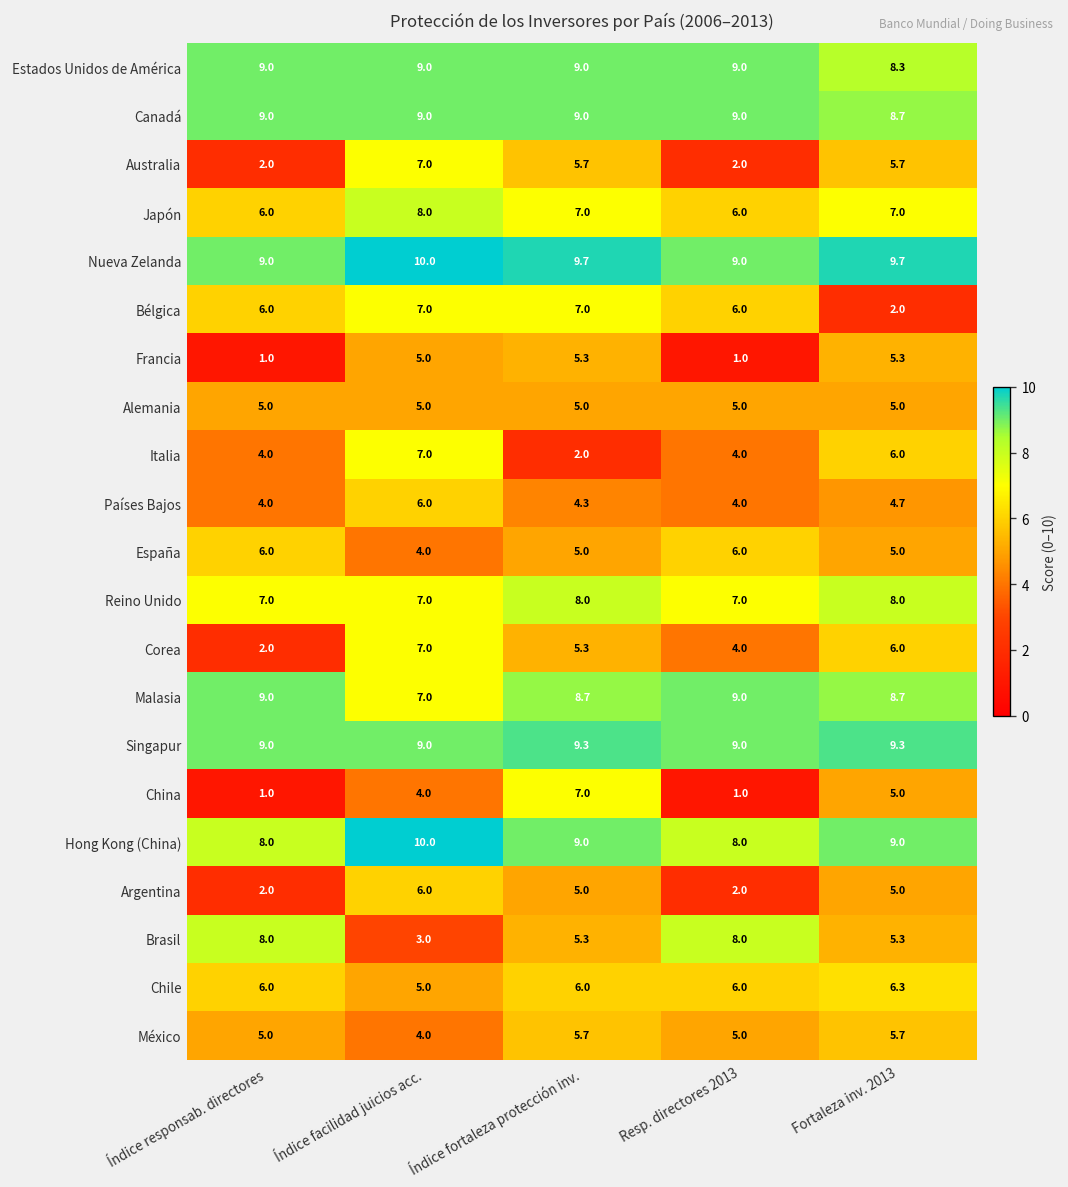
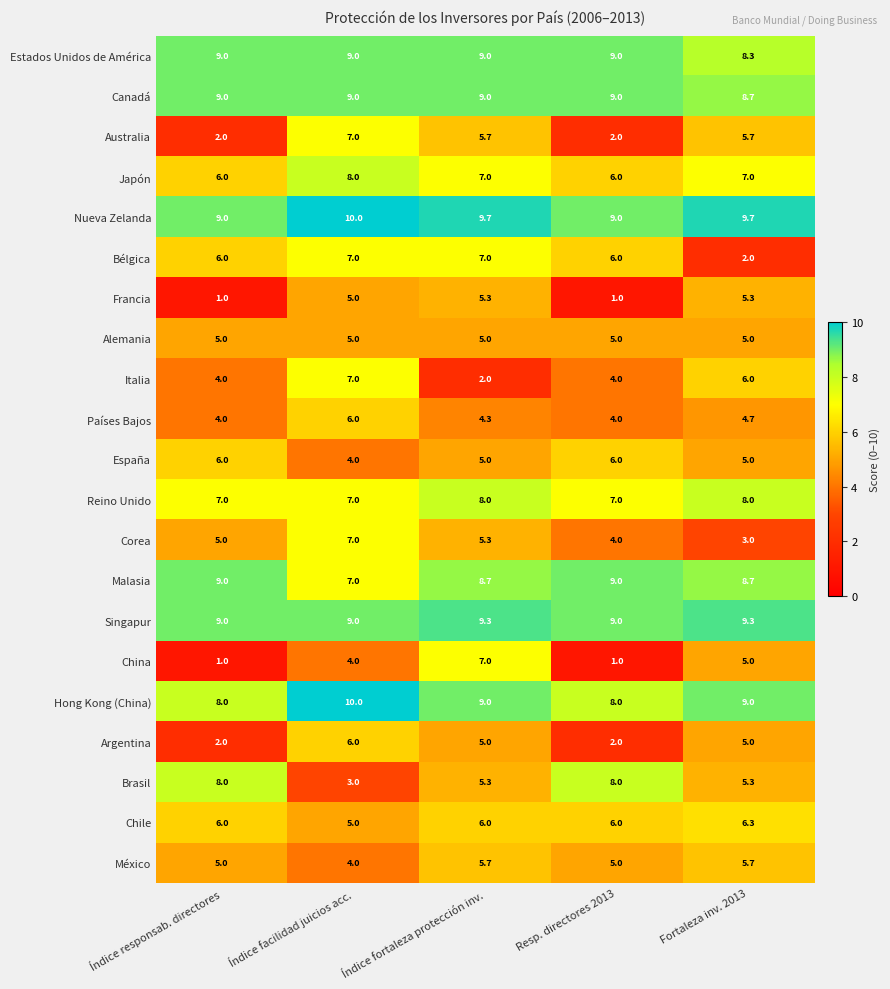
  {
    "Estados Unidos de América": {
      "Índice responsab. directores": 9.0,
      "Índice facilidad juicios acc.": 9.0,
      "Índice fortaleza protección inv.": 9.0,
      "Resp. directores 2013": 9.0,
      "Fortaleza inv. 2013": 8.3
    },
    "Canadá": {
      "Índice responsab. directores": 9.0,
      "Índice facilidad juicios acc.": 9.0,
      "Índice fortaleza protección inv.": 9.0,
      "Resp. directores 2013": 9.0,
      "Fortaleza inv. 2013": 8.7
    },
    "Australia": {
      "Índice responsab. directores": 2.0,
      "Índice facilidad juicios acc.": 7.0,
      "Índice fortaleza protección inv.": 5.7,
      "Resp. directores 2013": 2.0,
      "Fortaleza inv. 2013": 5.7
    },
    "Japón": {
      "Índice responsab. directores": 6.0,
      "Índice facilidad juicios acc.": 8.0,
      "Índice fortaleza protección inv.": 7.0,
      "Resp. directores 2013": 6.0,
      "Fortaleza inv. 2013": 7.0
    },
    "Nueva Zelanda": {
      "Índice responsab. directores": 9.0,
      "Índice facilidad juicios acc.": 10.0,
      "Índice fortaleza protección inv.": 9.7,
      "Resp. directores 2013": 9.0,
      "Fortaleza inv. 2013": 9.7
    },
    "Bélgica": {
      "Índice responsab. directores": 6.0,
      "Índice facilidad juicios acc.": 7.0,
      "Índice fortaleza protección inv.": 7.0,
      "Resp. directores 2013": 6.0,
      "Fortaleza inv. 2013": 2.0
    },
    "Francia": {
      "Índice responsab. directores": 1.0,
      "Índice facilidad juicios acc.": 5.0,
      "Índice fortaleza protección inv.": 5.3,
      "Resp. directores 2013": 1.0,
      "Fortaleza inv. 2013": 5.3
    },
    "Alemania": {
      "Índice responsab. directores": 5.0,
      "Índice facilidad juicios acc.": 5.0,
      "Índice fortaleza protección inv.": 5.0,
      "Resp. directores 2013": 5.0,
      "Fortaleza inv. 2013": 5.0
    },
    "Italia": {
      "Índice responsab. directores": 4.0,
      "Índice facilidad juicios acc.": 7.0,
      "Índice fortaleza protección inv.": 2.0,
      "Resp. directores 2013": 4.0,
      "Fortaleza inv. 2013": 6.0
    },
    "Países Bajos": {
      "Índice responsab. directores": 4.0,
      "Índice facilidad juicios acc.": 6.0,
      "Índice fortaleza protección inv.": 4.3,
      "Resp. directores 2013": 4.0,
      "Fortaleza inv. 2013": 4.7
    },
    "España": {
      "Índice responsab. directores": 6.0,
      "Índice facilidad juicios acc.": 4.0,
      "Índice fortaleza protección inv.": 5.0,
      "Resp. directores 2013": 6.0,
      "Fortaleza inv. 2013": 5.0
    },
    "Reino Unido": {
      "Índice responsab. directores": 7.0,
      "Índice facilidad juicios acc.": 7.0,
      "Índice fortaleza protección inv.": 8.0,
      "Resp. directores 2013": 7.0,
      "Fortaleza inv. 2013": 8.0
    },
    "Corea": {
-     "Índice responsab. directores": 2.0,
+     "Índice responsab. directores": 5.0,
      "Índice facilidad juicios acc.": 7.0,
      "Índice fortaleza protección inv.": 5.3,
      "Resp. directores 2013": 4.0,
-     "Fortaleza inv. 2013": 6.0
+     "Fortaleza inv. 2013": 3.0
    },
    "Malasia": {
      "Índice responsab. directores": 9.0,
      "Índice facilidad juicios acc.": 7.0,
      "Índice fortaleza protección inv.": 8.7,
      "Resp. directores 2013": 9.0,
      "Fortaleza inv. 2013": 8.7
    },
    "Singapur": {
      "Índice responsab. directores": 9.0,
      "Índice facilidad juicios acc.": 9.0,
      "Índice fortaleza protección inv.": 9.3,
      "Resp. directores 2013": 9.0,
      "Fortaleza inv. 2013": 9.3
    },
    "China": {
      "Índice responsab. directores": 1.0,
      "Índice facilidad juicios acc.": 4.0,
      "Índice fortaleza protección inv.": 7.0,
      "Resp. directores 2013": 1.0,
      "Fortaleza inv. 2013": 5.0
    },
    "Hong Kong (China)": {
      "Índice responsab. directores": 8.0,
      "Índice facilidad juicios acc.": 10.0,
      "Índice fortaleza protección inv.": 9.0,
      "Resp. directores 2013": 8.0,
      "Fortaleza inv. 2013": 9.0
    },
    "Argentina": {
      "Índice responsab. directores": 2.0,
      "Índice facilidad juicios acc.": 6.0,
      "Índice fortaleza protección inv.": 5.0,
      "Resp. directores 2013": 2.0,
      "Fortaleza inv. 2013": 5.0
    },
    "Brasil": {
      "Índice responsab. directores": 8.0,
      "Índice facilidad juicios acc.": 3.0,
      "Índice fortaleza protección inv.": 5.3,
      "Resp. directores 2013": 8.0,
      "Fortaleza inv. 2013": 5.3
    },
    "Chile": {
      "Índice responsab. directores": 6.0,
      "Índice facilidad juicios acc.": 5.0,
      "Índice fortaleza protección inv.": 6.0,
      "Resp. directores 2013": 6.0,
      "Fortaleza inv. 2013": 6.3
    },
    "México": {
      "Índice responsab. directores": 5.0,
      "Índice facilidad juicios acc.": 4.0,
      "Índice fortaleza protección inv.": 5.7,
      "Resp. directores 2013": 5.0,
      "Fortaleza inv. 2013": 5.7
    }
  }
